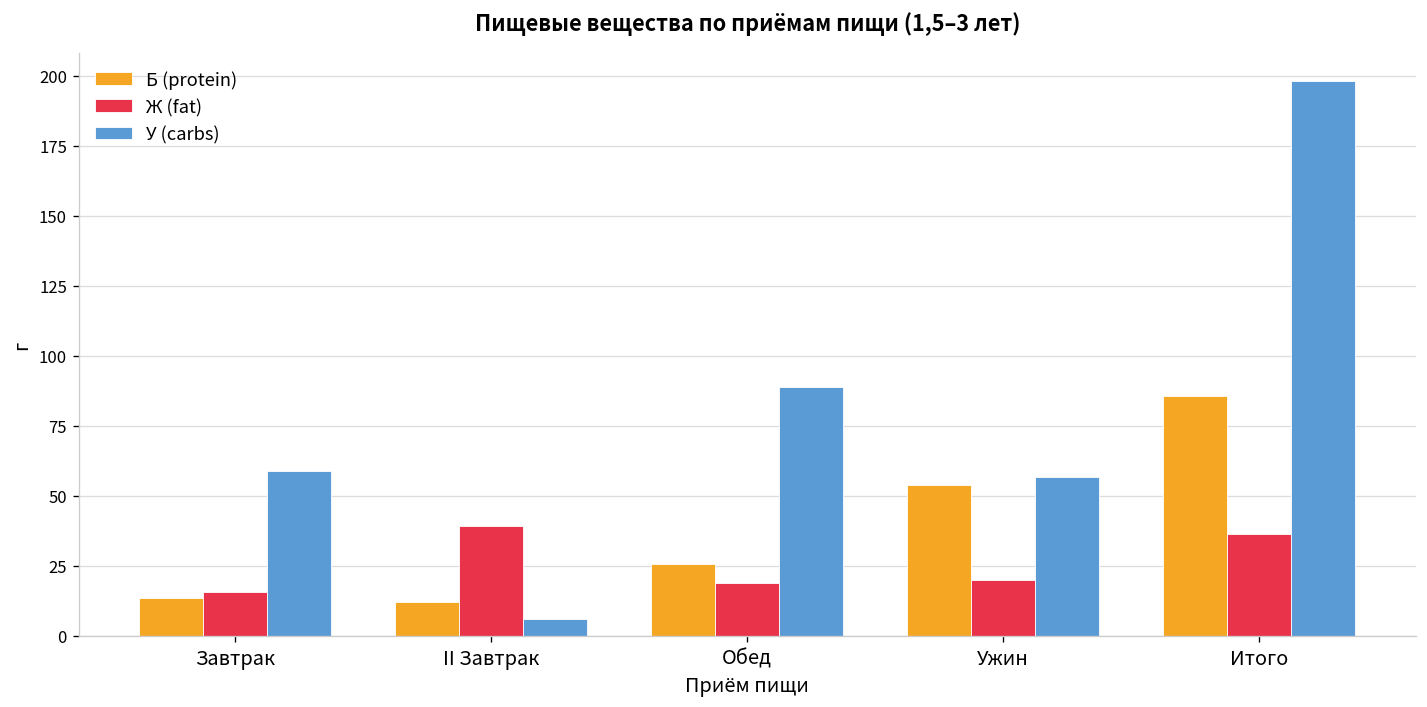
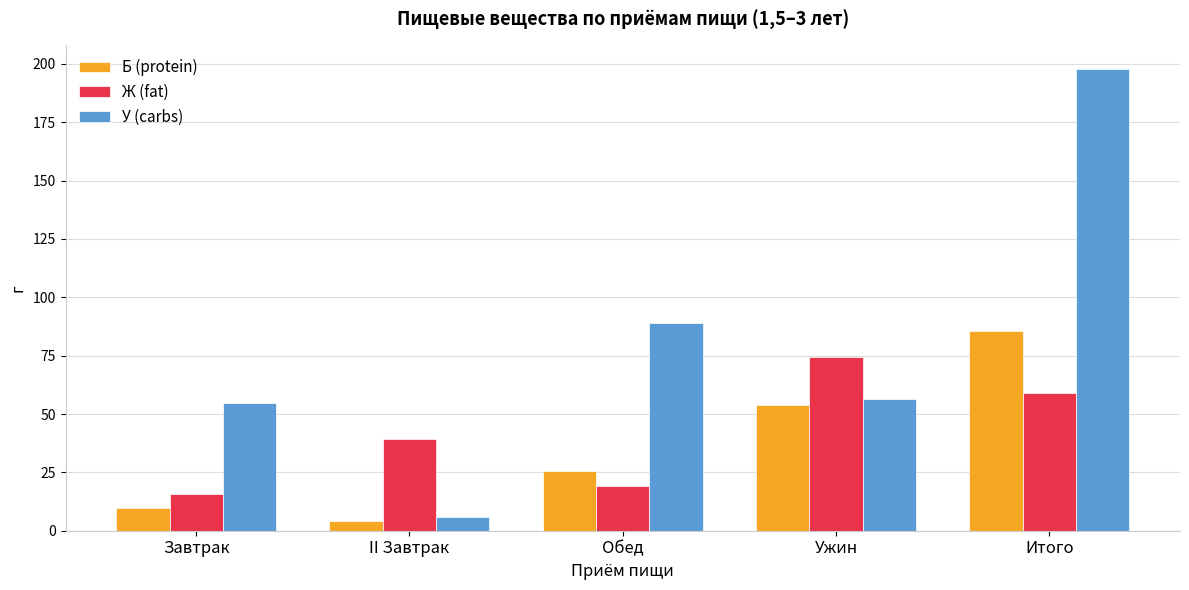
  {
    "Б (protein)": {
-     "Завтрак": 14,
-     "II Завтрак": 12,
+     "Завтрак": 10,
+     "II Завтрак": 4,
      "Обед": 26,
      "Ужин": 54,
      "Итого": 86
    },
    "Ж (fat)": {
      "Завтрак": 16,
      "II Завтрак": 39,
      "Обед": 19,
-     "Ужин": 20,
-     "Итого": 36
+     "Ужин": 75,
+     "Итого": 59
    },
    "У (carbs)": {
-     "Завтрак": 59,
+     "Завтрак": 55,
      "II Завтрак": 6,
      "Обед": 89,
      "Ужин": 57,
      "Итого": 198
    }
  }
